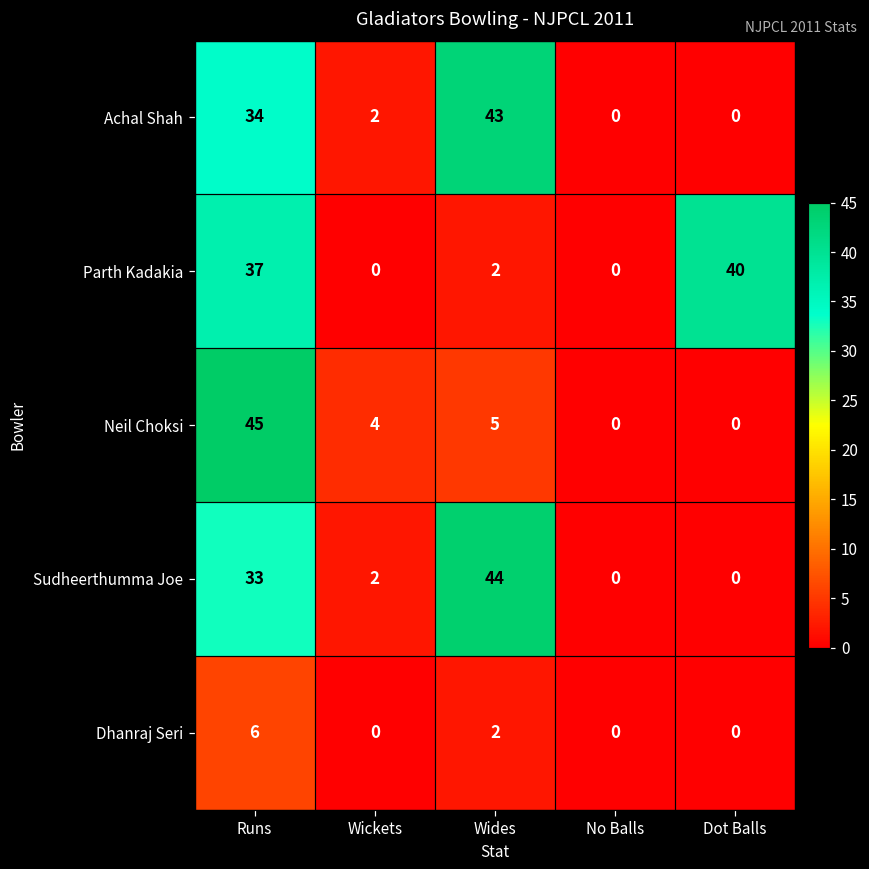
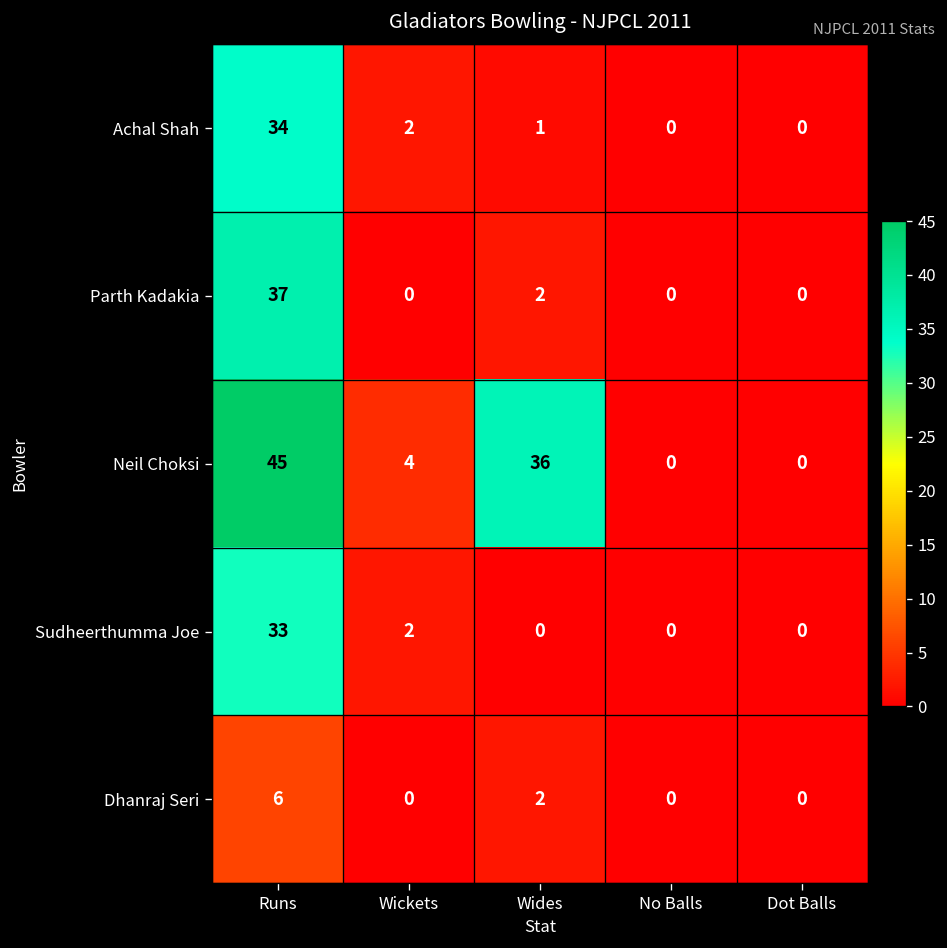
  {
    "Achal Shah": {
      "Runs": 34,
      "Wickets": 2,
-     "Wides": 43,
+     "Wides": 1,
      "No Balls": 0,
      "Dot Balls": 0
    },
    "Parth Kadakia": {
      "Runs": 37,
      "Wickets": 0,
      "Wides": 2,
      "No Balls": 0,
-     "Dot Balls": 40
+     "Dot Balls": 0
    },
    "Neil Choksi": {
      "Runs": 45,
      "Wickets": 4,
-     "Wides": 5,
+     "Wides": 36,
      "No Balls": 0,
      "Dot Balls": 0
    },
    "Sudheerthumma Joe": {
      "Runs": 33,
      "Wickets": 2,
-     "Wides": 44,
+     "Wides": 0,
      "No Balls": 0,
      "Dot Balls": 0
    },
    "Dhanraj Seri": {
      "Runs": 6,
      "Wickets": 0,
      "Wides": 2,
      "No Balls": 0,
      "Dot Balls": 0
    }
  }
